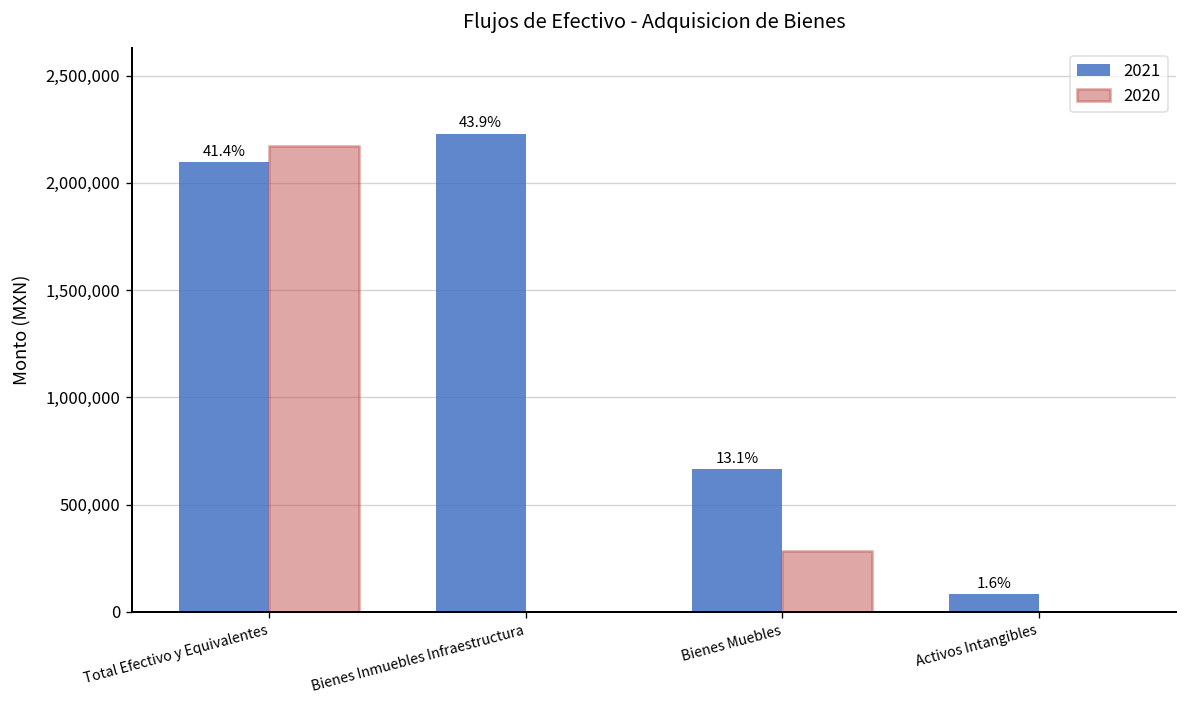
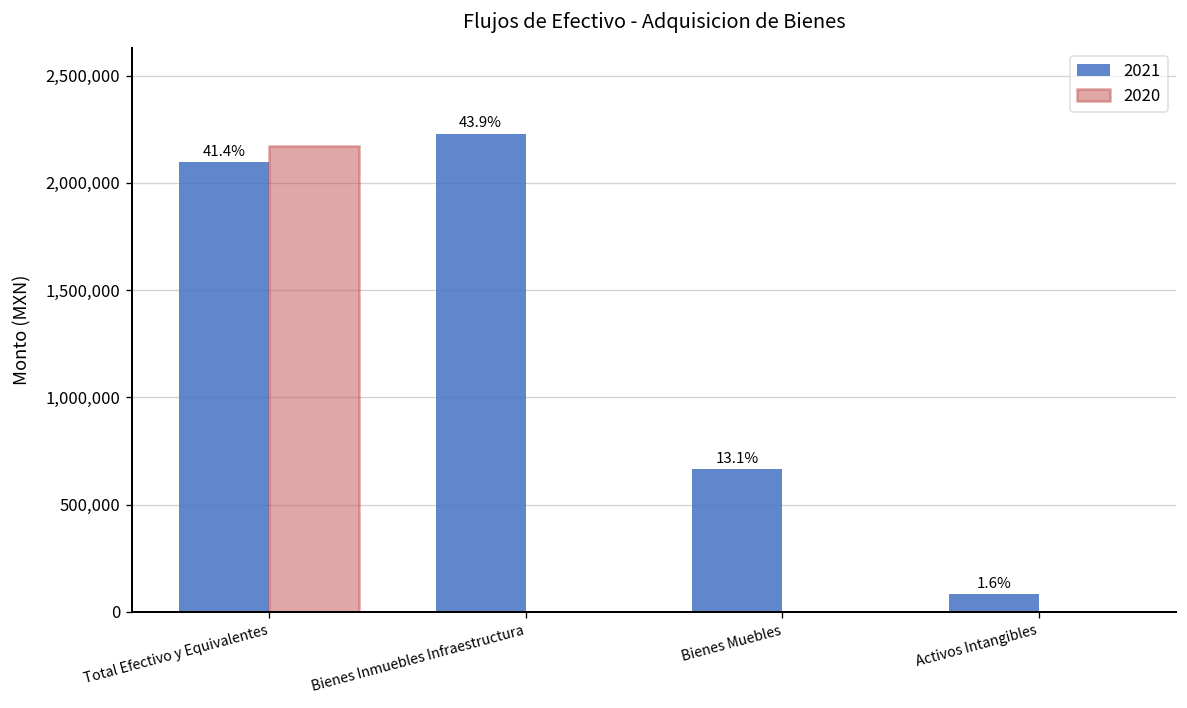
  {
    "2020": {
      "Total Efectivo y Equivalentes": "2,170,000",
      "Bienes Inmuebles Infraestructura": "0",
-     "Bienes Muebles": "290,000",
+     "Bienes Muebles": "0",
      "Activos Intangibles": "0"
    }
  }
